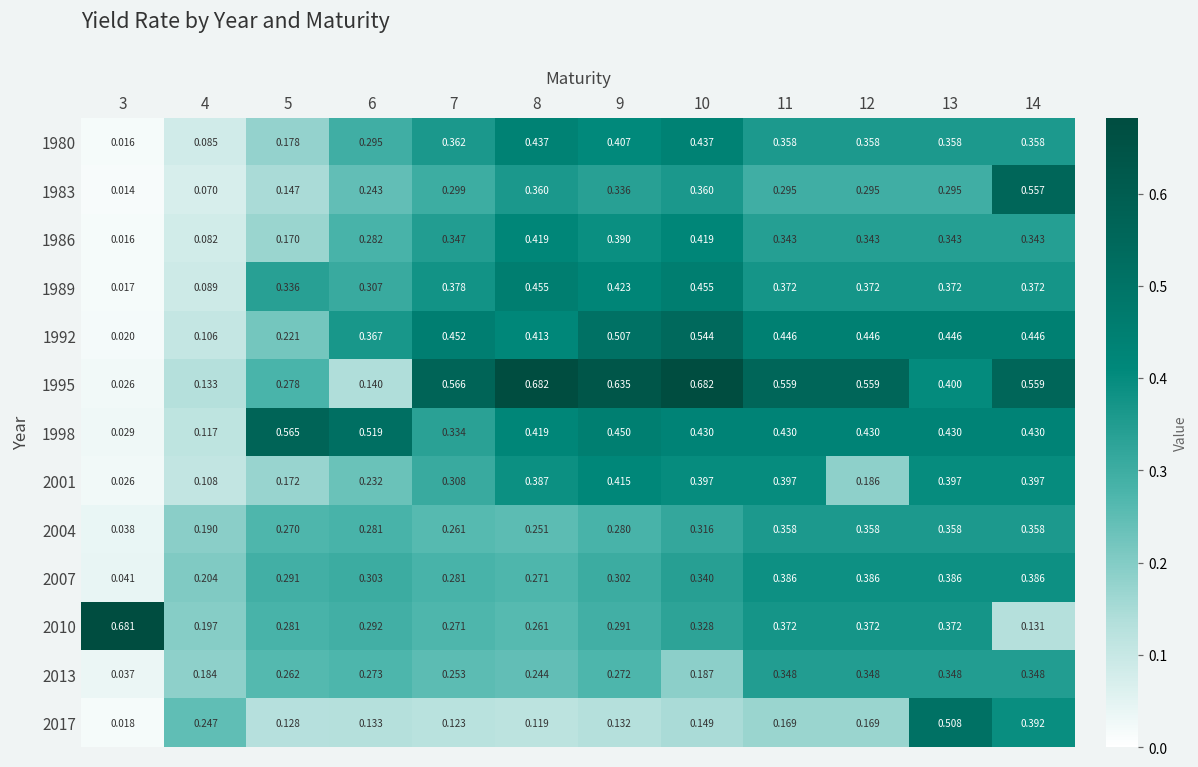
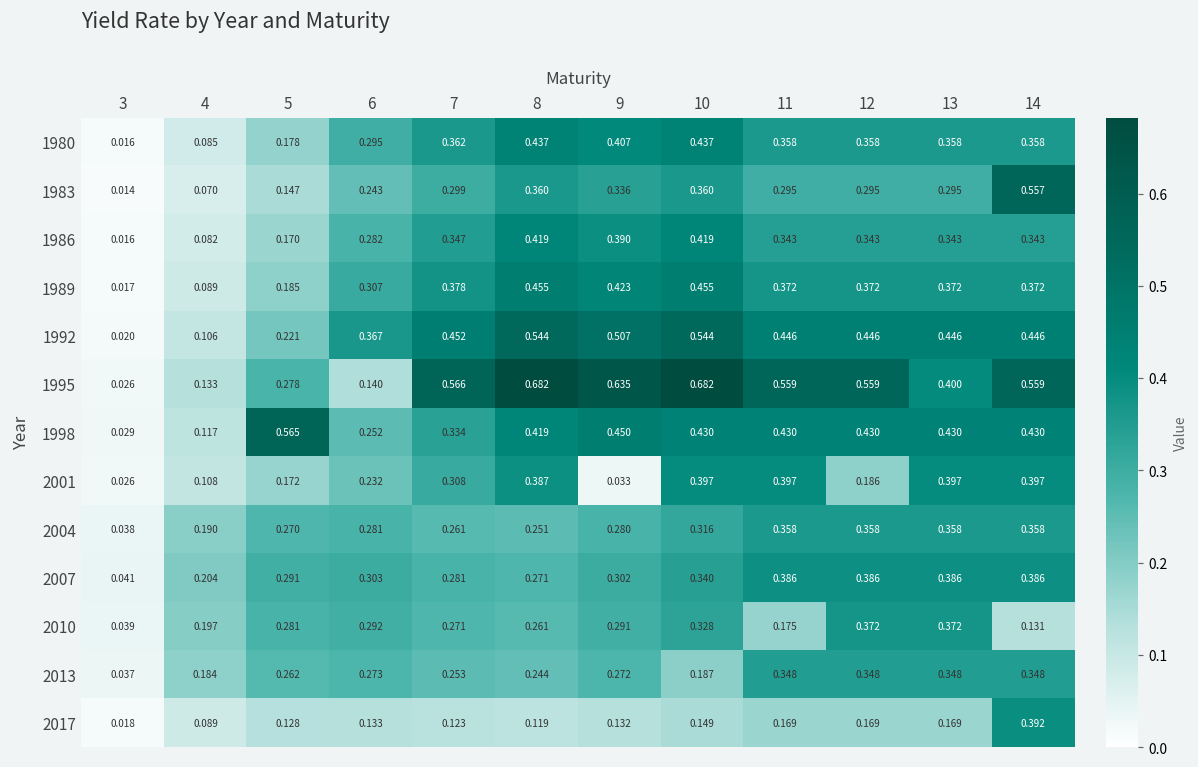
  {
    "1980": {
      "3": 0.016,
      "4": 0.085,
      "5": 0.178,
      "6": 0.295,
      "7": 0.362,
      "8": 0.437,
      "9": 0.407,
      "10": 0.437,
      "11": 0.358,
      "12": 0.358,
      "13": 0.358,
      "14": 0.358
    },
    "1983": {
      "3": 0.014,
      "4": 0.070,
      "5": 0.147,
      "6": 0.243,
      "7": 0.299,
      "8": 0.360,
      "9": 0.336,
      "10": 0.360,
      "11": 0.295,
      "12": 0.295,
      "13": 0.295,
      "14": 0.557
    },
    "1986": {
      "3": 0.016,
      "4": 0.082,
      "5": 0.170,
      "6": 0.282,
      "7": 0.347,
      "8": 0.419,
      "9": 0.390,
      "10": 0.419,
      "11": 0.343,
      "12": 0.343,
      "13": 0.343,
      "14": 0.343
    },
    "1989": {
      "3": 0.017,
      "4": 0.089,
-     "5": 0.336,
+     "5": 0.185,
      "6": 0.307,
      "7": 0.378,
      "8": 0.455,
      "9": 0.423,
      "10": 0.455,
      "11": 0.372,
      "12": 0.372,
      "13": 0.372,
      "14": 0.372
    },
    "1992": {
      "3": 0.020,
      "4": 0.106,
      "5": 0.221,
      "6": 0.367,
      "7": 0.452,
-     "8": 0.413,
+     "8": 0.544,
      "9": 0.507,
      "10": 0.544,
      "11": 0.446,
      "12": 0.446,
      "13": 0.446,
      "14": 0.446
    },
    "1995": {
      "3": 0.026,
      "4": 0.133,
      "5": 0.278,
      "6": 0.140,
      "7": 0.566,
      "8": 0.682,
      "9": 0.635,
      "10": 0.682,
      "11": 0.559,
      "12": 0.559,
      "13": 0.400,
      "14": 0.559
    },
    "1998": {
      "3": 0.029,
      "4": 0.117,
      "5": 0.565,
-     "6": 0.519,
+     "6": 0.252,
      "7": 0.334,
      "8": 0.419,
      "9": 0.450,
      "10": 0.430,
      "11": 0.430,
      "12": 0.430,
      "13": 0.430,
      "14": 0.430
    },
    "2001": {
      "3": 0.026,
      "4": 0.108,
      "5": 0.172,
      "6": 0.232,
      "7": 0.308,
      "8": 0.387,
-     "9": 0.415,
+     "9": 0.033,
      "10": 0.397,
      "11": 0.397,
      "12": 0.186,
      "13": 0.397,
      "14": 0.397
    },
    "2004": {
      "3": 0.038,
      "4": 0.190,
      "5": 0.270,
      "6": 0.281,
      "7": 0.261,
      "8": 0.251,
      "9": 0.280,
      "10": 0.316,
      "11": 0.358,
      "12": 0.358,
      "13": 0.358,
      "14": 0.358
    },
    "2007": {
      "3": 0.041,
      "4": 0.204,
      "5": 0.291,
      "6": 0.303,
      "7": 0.281,
      "8": 0.271,
      "9": 0.302,
      "10": 0.340,
      "11": 0.386,
      "12": 0.386,
      "13": 0.386,
      "14": 0.386
    },
    "2010": {
-     "3": 0.681,
+     "3": 0.039,
      "4": 0.197,
      "5": 0.281,
      "6": 0.292,
      "7": 0.271,
      "8": 0.261,
      "9": 0.291,
      "10": 0.328,
-     "11": 0.372,
+     "11": 0.175,
      "12": 0.372,
      "13": 0.372,
      "14": 0.131
    },
    "2013": {
      "3": 0.037,
      "4": 0.184,
      "5": 0.262,
      "6": 0.273,
      "7": 0.253,
      "8": 0.244,
      "9": 0.272,
      "10": 0.187,
      "11": 0.348,
      "12": 0.348,
      "13": 0.348,
      "14": 0.348
    },
    "2017": {
      "3": 0.018,
-     "4": 0.247,
+     "4": 0.089,
      "5": 0.128,
      "6": 0.133,
      "7": 0.123,
      "8": 0.119,
      "9": 0.132,
      "10": 0.149,
      "11": 0.169,
      "12": 0.169,
-     "13": 0.508,
+     "13": 0.169,
      "14": 0.392
    }
  }
